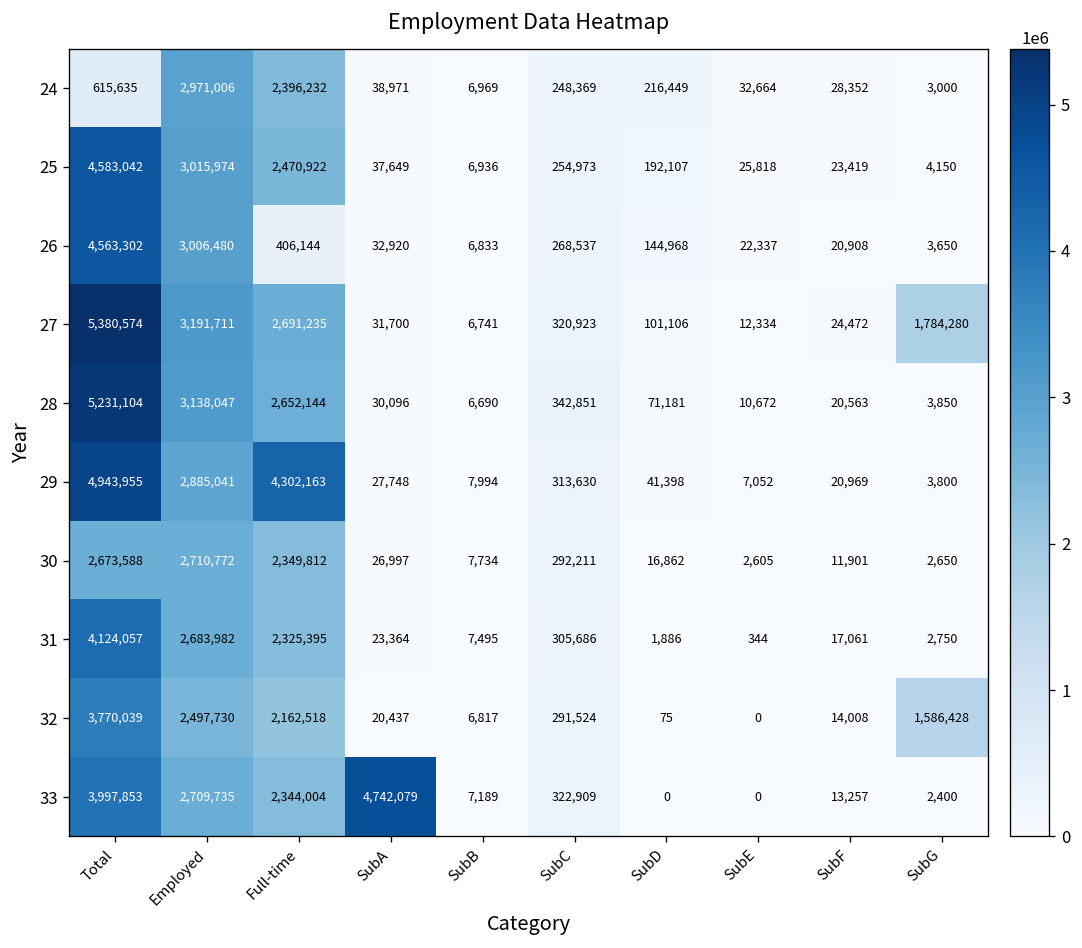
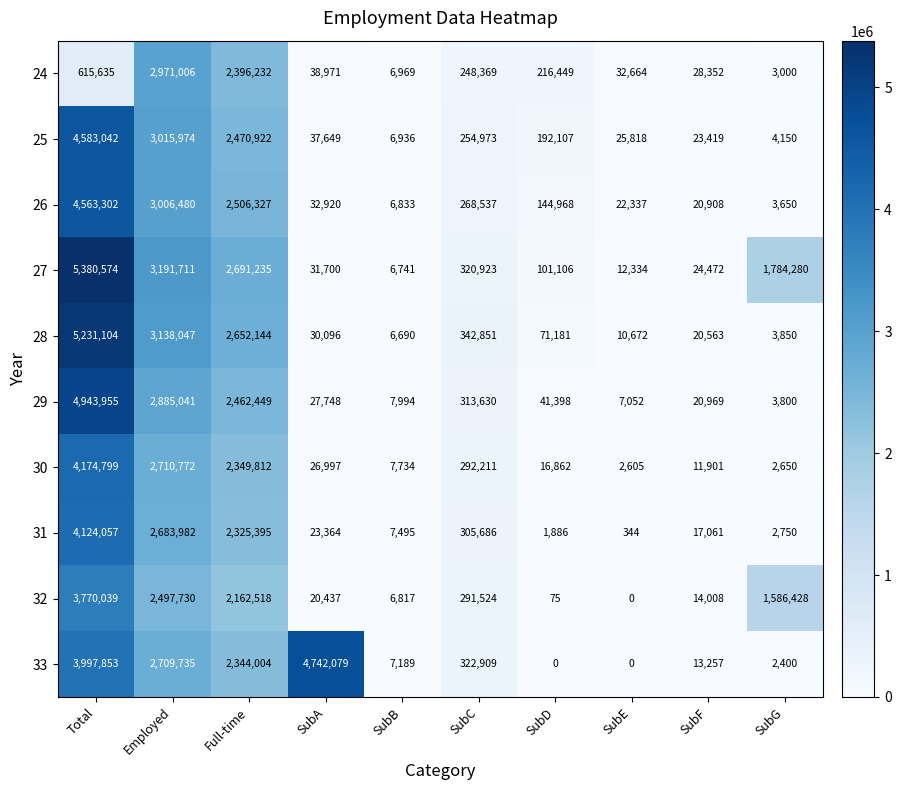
  {
    "24": {
      "Total": "615,635",
      "Employed": "2,971,006",
      "Full-time": "2,396,232",
      "SubA": "38,971",
      "SubB": "6,969",
      "SubC": "248,369",
      "SubD": "216,449",
      "SubE": "32,664",
      "SubF": "28,352",
      "SubG": "3,000"
    },
    "25": {
      "Total": "4,583,042",
      "Employed": "3,015,974",
      "Full-time": "2,470,922",
      "SubA": "37,649",
      "SubB": "6,936",
      "SubC": "254,973",
      "SubD": "192,107",
      "SubE": "25,818",
      "SubF": "23,419",
      "SubG": "4,150"
    },
    "26": {
      "Total": "4,563,302",
      "Employed": "3,006,480",
-     "Full-time": "406,144",
+     "Full-time": "2,506,327",
      "SubA": "32,920",
      "SubB": "6,833",
      "SubC": "268,537",
      "SubD": "144,968",
      "SubE": "22,337",
      "SubF": "20,908",
      "SubG": "3,650"
    },
    "27": {
      "Total": "5,380,574",
      "Employed": "3,191,711",
      "Full-time": "2,691,235",
      "SubA": "31,700",
      "SubB": "6,741",
      "SubC": "320,923",
      "SubD": "101,106",
      "SubE": "12,334",
      "SubF": "24,472",
      "SubG": "1,784,280"
    },
    "28": {
      "Total": "5,231,104",
      "Employed": "3,138,047",
      "Full-time": "2,652,144",
      "SubA": "30,096",
      "SubB": "6,690",
      "SubC": "342,851",
      "SubD": "71,181",
      "SubE": "10,672",
      "SubF": "20,563",
      "SubG": "3,850"
    },
    "29": {
      "Total": "4,943,955",
      "Employed": "2,885,041",
-     "Full-time": "4,302,163",
+     "Full-time": "2,462,449",
      "SubA": "27,748",
      "SubB": "7,994",
      "SubC": "313,630",
      "SubD": "41,398",
      "SubE": "7,052",
      "SubF": "20,969",
      "SubG": "3,800"
    },
    "30": {
-     "Total": "2,673,588",
+     "Total": "4,174,799",
      "Employed": "2,710,772",
      "Full-time": "2,349,812",
      "SubA": "26,997",
      "SubB": "7,734",
      "SubC": "292,211",
      "SubD": "16,862",
      "SubE": "2,605",
      "SubF": "11,901",
      "SubG": "2,650"
    },
    "31": {
      "Total": "4,124,057",
      "Employed": "2,683,982",
      "Full-time": "2,325,395",
      "SubA": "23,364",
      "SubB": "7,495",
      "SubC": "305,686",
      "SubD": "1,886",
      "SubE": "344",
      "SubF": "17,061",
      "SubG": "2,750"
    },
    "32": {
      "Total": "3,770,039",
      "Employed": "2,497,730",
      "Full-time": "2,162,518",
      "SubA": "20,437",
      "SubB": "6,817",
      "SubC": "291,524",
      "SubD": "75",
      "SubE": "0",
      "SubF": "14,008",
      "SubG": "1,586,428"
    },
    "33": {
      "Total": "3,997,853",
      "Employed": "2,709,735",
      "Full-time": "2,344,004",
      "SubA": "4,742,079",
      "SubB": "7,189",
      "SubC": "322,909",
      "SubD": "0",
      "SubE": "0",
      "SubF": "13,257",
      "SubG": "2,400"
    }
  }
